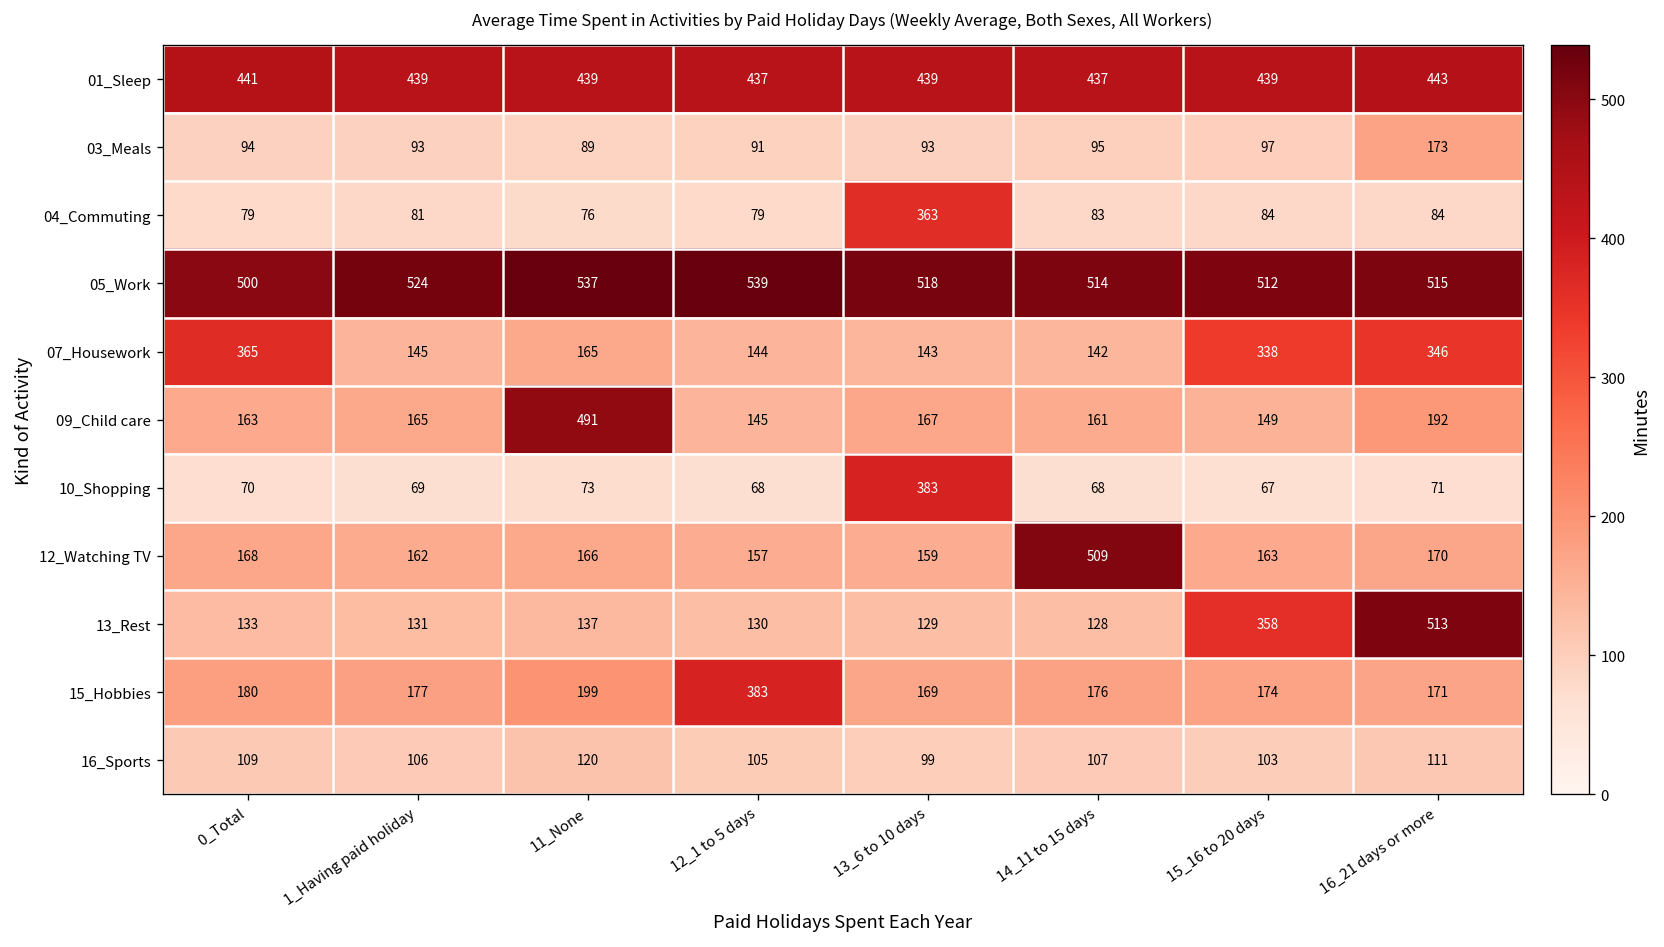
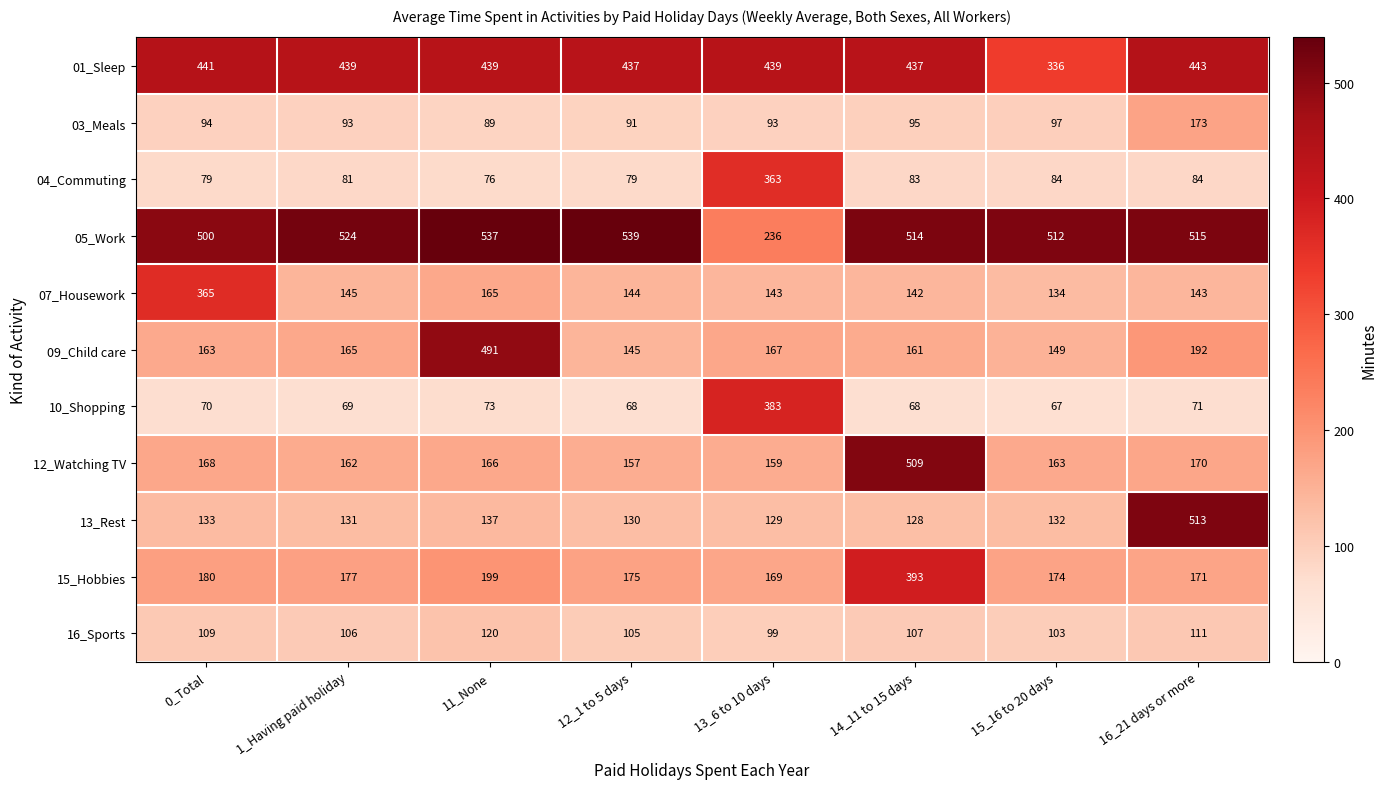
  {
    "01_Sleep": {
      "0_Total": 441,
      "1_Having paid holiday": 439,
      "11_None": 439,
      "12_1 to 5 days": 437,
      "13_6 to 10 days": 439,
      "14_11 to 15 days": 437,
-     "15_16 to 20 days": 439,
+     "15_16 to 20 days": 336,
      "16_21 days or more": 443
    },
    "03_Meals": {
      "0_Total": 94,
      "1_Having paid holiday": 93,
      "11_None": 89,
      "12_1 to 5 days": 91,
      "13_6 to 10 days": 93,
      "14_11 to 15 days": 95,
      "15_16 to 20 days": 97,
      "16_21 days or more": 173
    },
    "04_Commuting": {
      "0_Total": 79,
      "1_Having paid holiday": 81,
      "11_None": 76,
      "12_1 to 5 days": 79,
      "13_6 to 10 days": 363,
      "14_11 to 15 days": 83,
      "15_16 to 20 days": 84,
      "16_21 days or more": 84
    },
    "05_Work": {
      "0_Total": 500,
      "1_Having paid holiday": 524,
      "11_None": 537,
      "12_1 to 5 days": 539,
-     "13_6 to 10 days": 518,
+     "13_6 to 10 days": 236,
      "14_11 to 15 days": 514,
      "15_16 to 20 days": 512,
      "16_21 days or more": 515
    },
    "07_Housework": {
      "0_Total": 365,
      "1_Having paid holiday": 145,
      "11_None": 165,
      "12_1 to 5 days": 144,
      "13_6 to 10 days": 143,
      "14_11 to 15 days": 142,
-     "15_16 to 20 days": 338,
-     "16_21 days or more": 346
+     "15_16 to 20 days": 134,
+     "16_21 days or more": 143
    },
    "09_Child care": {
      "0_Total": 163,
      "1_Having paid holiday": 165,
      "11_None": 491,
      "12_1 to 5 days": 145,
      "13_6 to 10 days": 167,
      "14_11 to 15 days": 161,
      "15_16 to 20 days": 149,
      "16_21 days or more": 192
    },
    "10_Shopping": {
      "0_Total": 70,
      "1_Having paid holiday": 69,
      "11_None": 73,
      "12_1 to 5 days": 68,
      "13_6 to 10 days": 383,
      "14_11 to 15 days": 68,
      "15_16 to 20 days": 67,
      "16_21 days or more": 71
    },
    "12_Watching TV": {
      "0_Total": 168,
      "1_Having paid holiday": 162,
      "11_None": 166,
      "12_1 to 5 days": 157,
      "13_6 to 10 days": 159,
      "14_11 to 15 days": 509,
      "15_16 to 20 days": 163,
      "16_21 days or more": 170
    },
    "13_Rest": {
      "0_Total": 133,
      "1_Having paid holiday": 131,
      "11_None": 137,
      "12_1 to 5 days": 130,
      "13_6 to 10 days": 129,
      "14_11 to 15 days": 128,
-     "15_16 to 20 days": 358,
+     "15_16 to 20 days": 132,
      "16_21 days or more": 513
    },
    "15_Hobbies": {
      "0_Total": 180,
      "1_Having paid holiday": 177,
      "11_None": 199,
-     "12_1 to 5 days": 383,
+     "12_1 to 5 days": 175,
      "13_6 to 10 days": 169,
-     "14_11 to 15 days": 176,
+     "14_11 to 15 days": 393,
      "15_16 to 20 days": 174,
      "16_21 days or more": 171
    },
    "16_Sports": {
      "0_Total": 109,
      "1_Having paid holiday": 106,
      "11_None": 120,
      "12_1 to 5 days": 105,
      "13_6 to 10 days": 99,
      "14_11 to 15 days": 107,
      "15_16 to 20 days": 103,
      "16_21 days or more": 111
    }
  }
